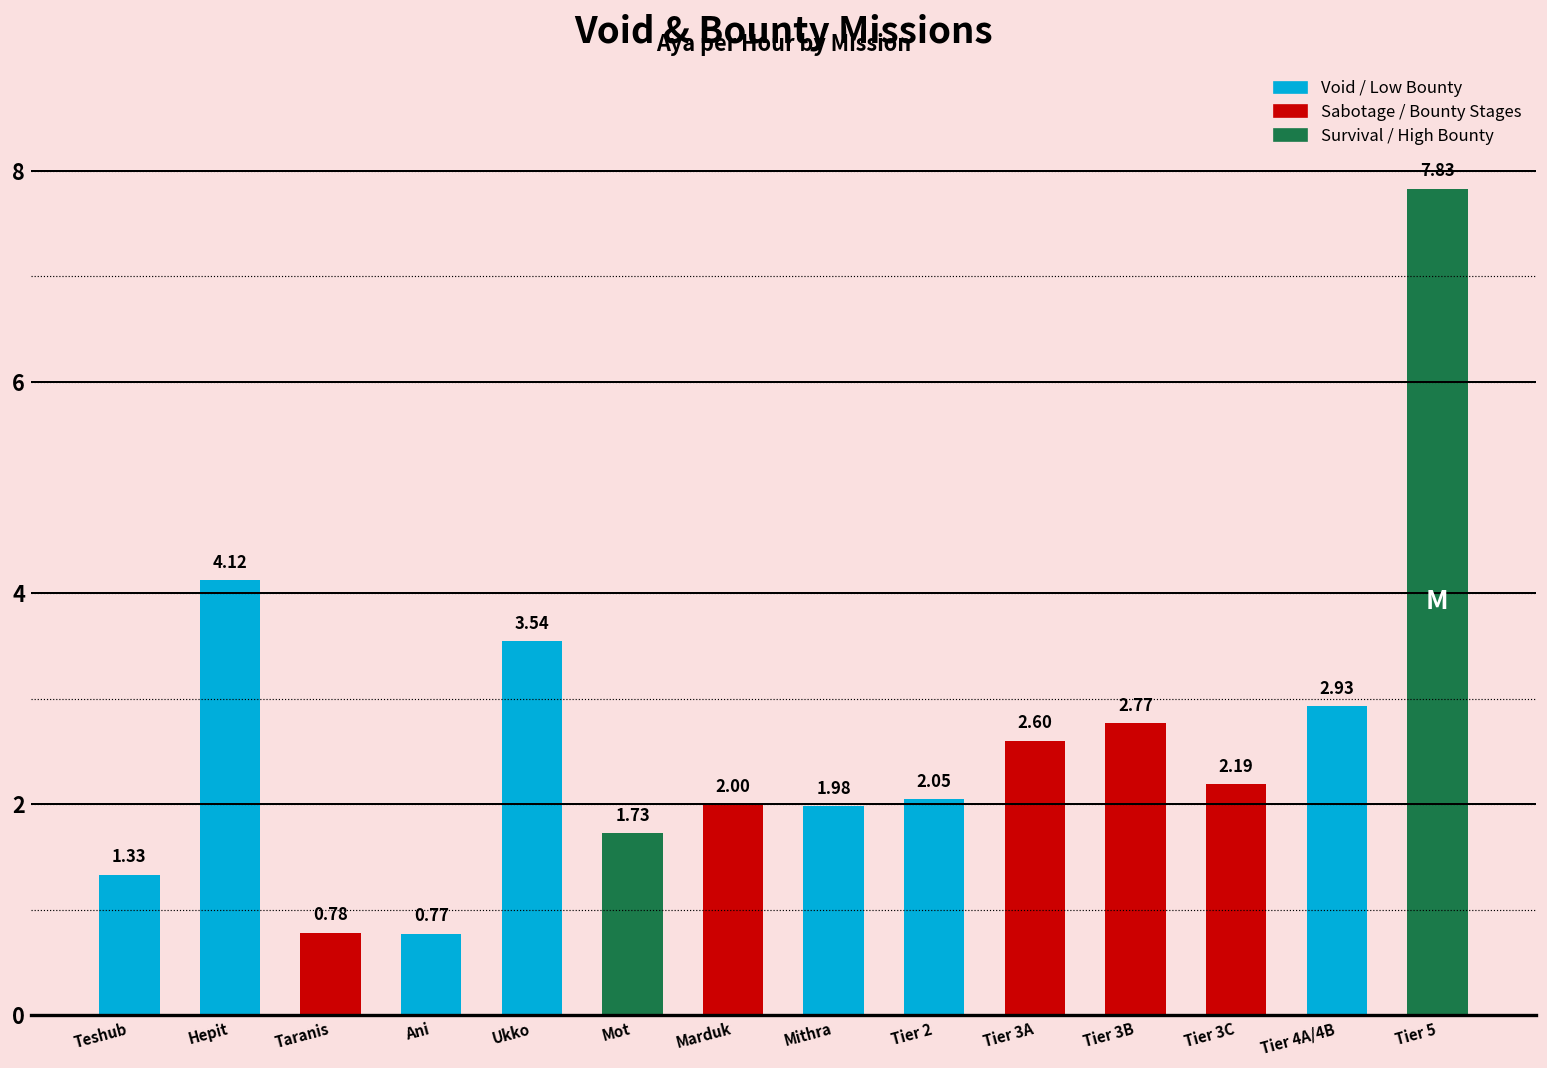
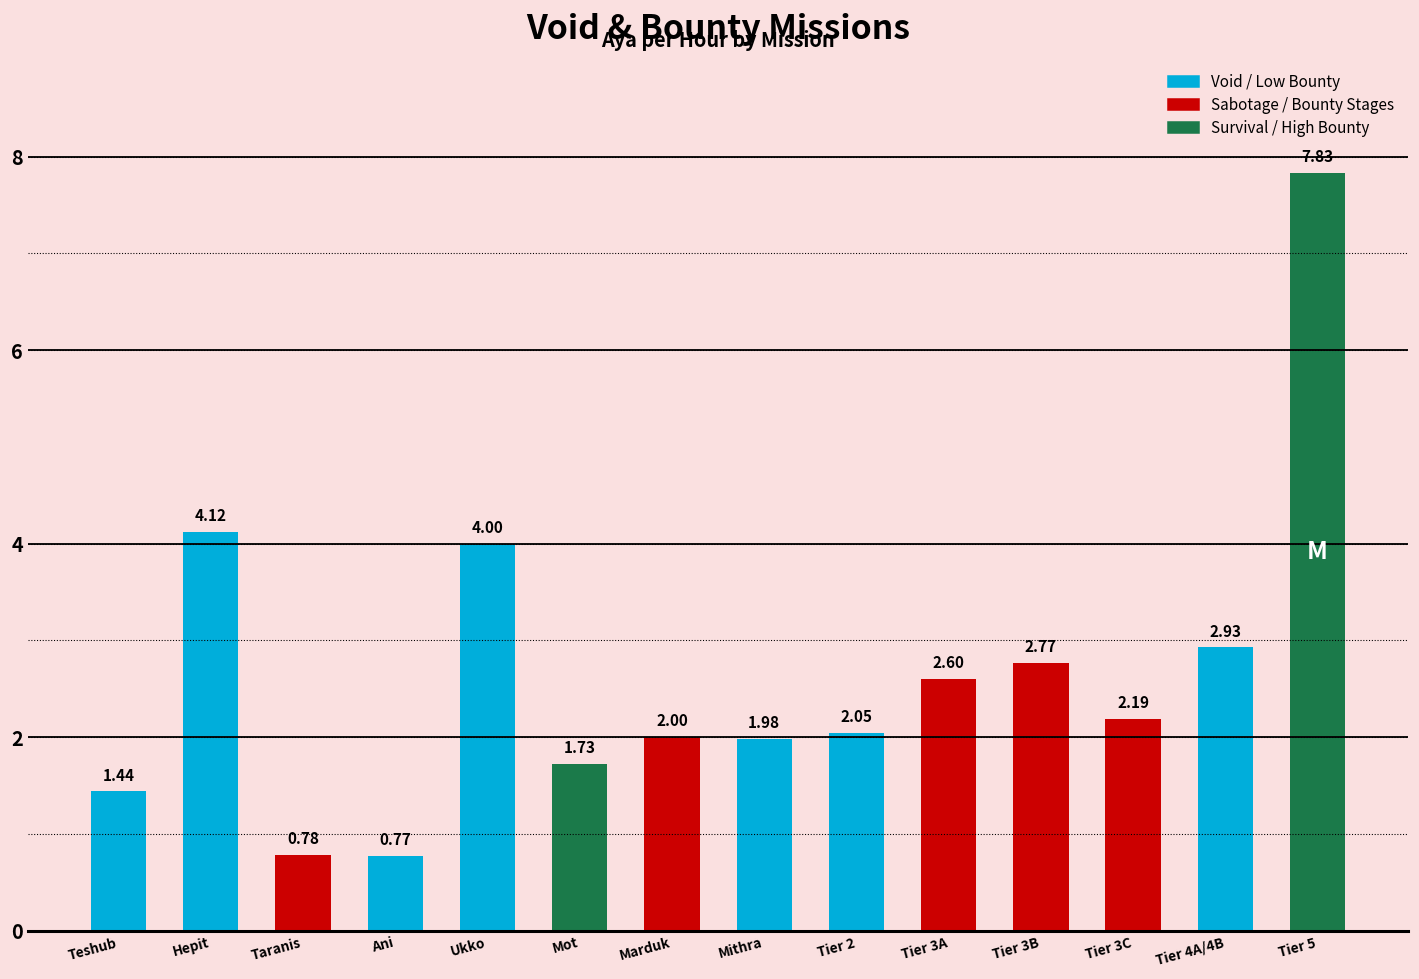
  {
-   "Teshub": 1.33,
+   "Teshub": 1.44,
    "Hepit": 4.12,
    "Taranis": 0.78,
    "Ani": 0.77,
-   "Ukko": 3.54,
+   "Ukko": 4.00,
    "Mot": 1.73,
    "Marduk": 2.00,
    "Mithra": 1.98,
    "Tier 2": 2.05,
    "Tier 3A": 2.60,
    "Tier 3B": 2.77,
    "Tier 3C": 2.19,
    "Tier 4A/4B": 2.93,
    "Tier 5": 7.83
  }
